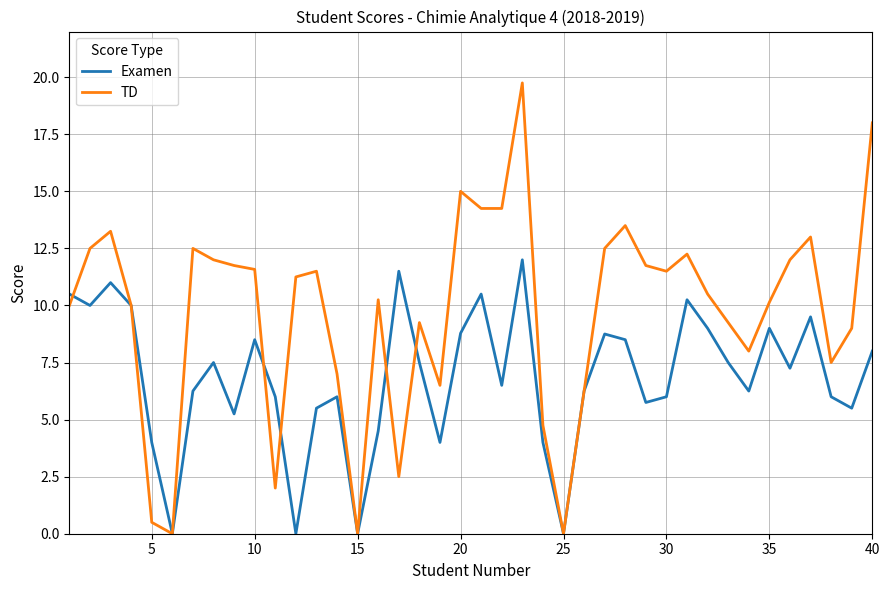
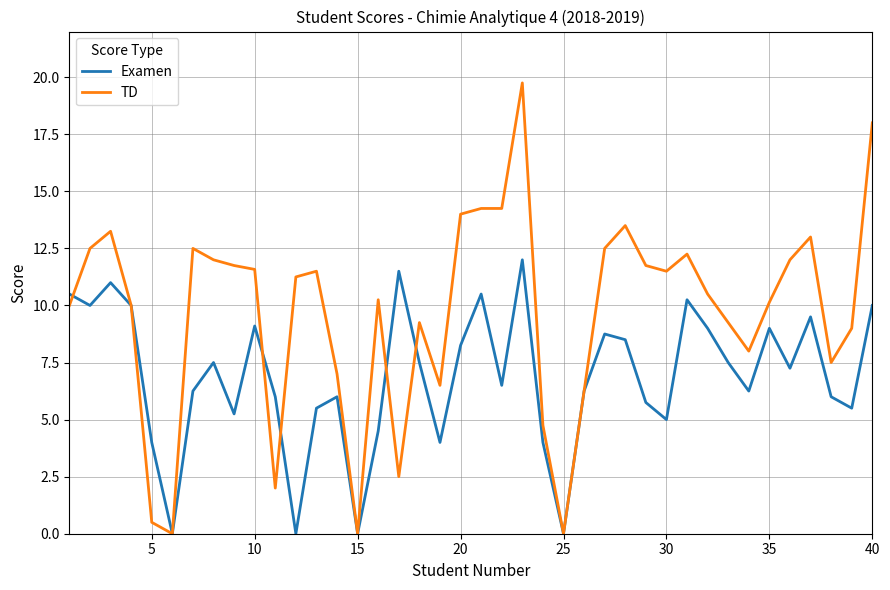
  {
    "Examen": {
      "5": 4.0,
-     "10": 8.5,
-     "20": 8.8,
-     "30": 6,
+     "10": 9.1,
+     "20": 8.3,
+     "30": 5,
      "35": 9.0,
-     "40": 8
+     "40": 10
    },
    "TD": {
      "5": 0.5,
      "10": 11.6,
-     "20": 15,
+     "20": 14,
      "30": 11.5,
      "35": 10.1,
      "40": 18
    }
  }
